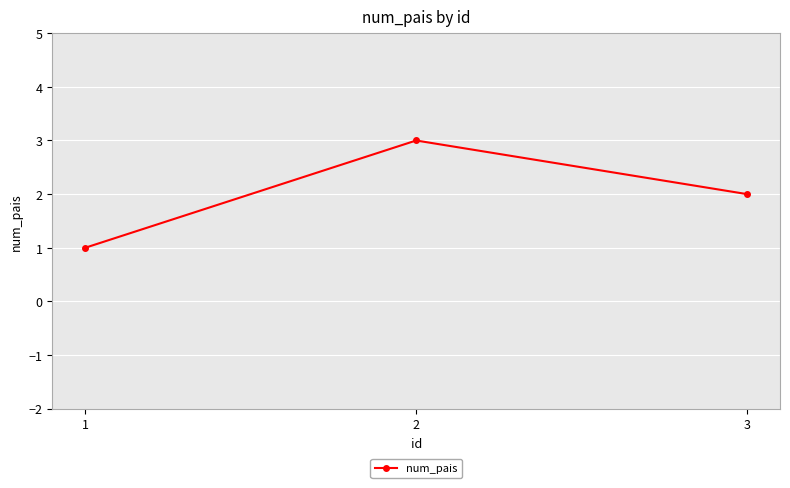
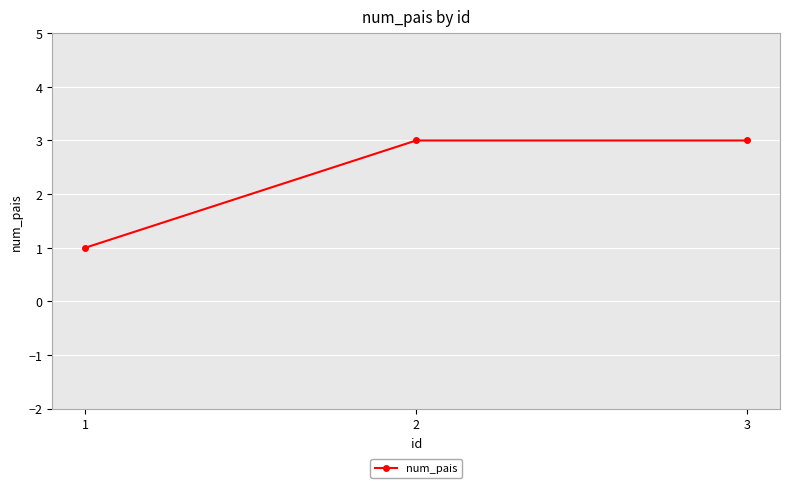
  {
    "1": 1,
    "2": 3,
-   "3": 2
+   "3": 3
  }
